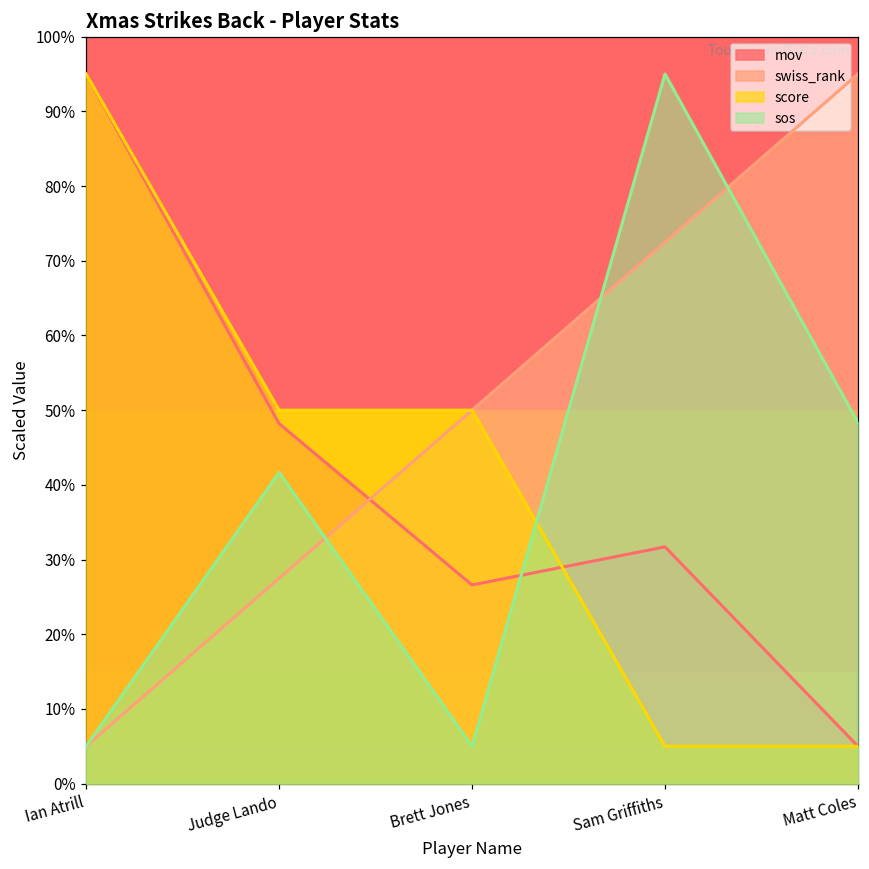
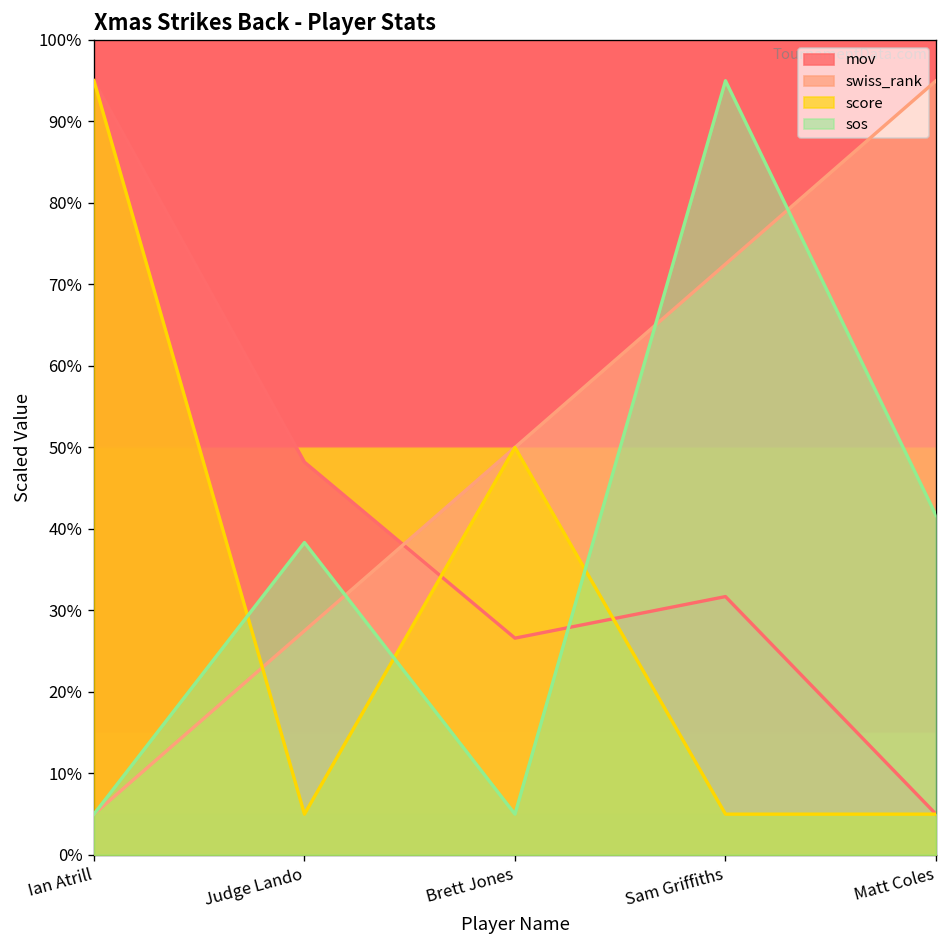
  {
    "score": {
-     "Judge Lando": "50%",
+     "Judge Lando": "5%",
      "Sam Griffiths": "5%"
    },
    "sos": {
-     "Judge Lando": "42%",
+     "Judge Lando": "38%",
      "Brett Jones": "5%",
      "Sam Griffiths": "95%",
-     "Matt Coles": "48%"
+     "Matt Coles": "42%"
    }
  }
